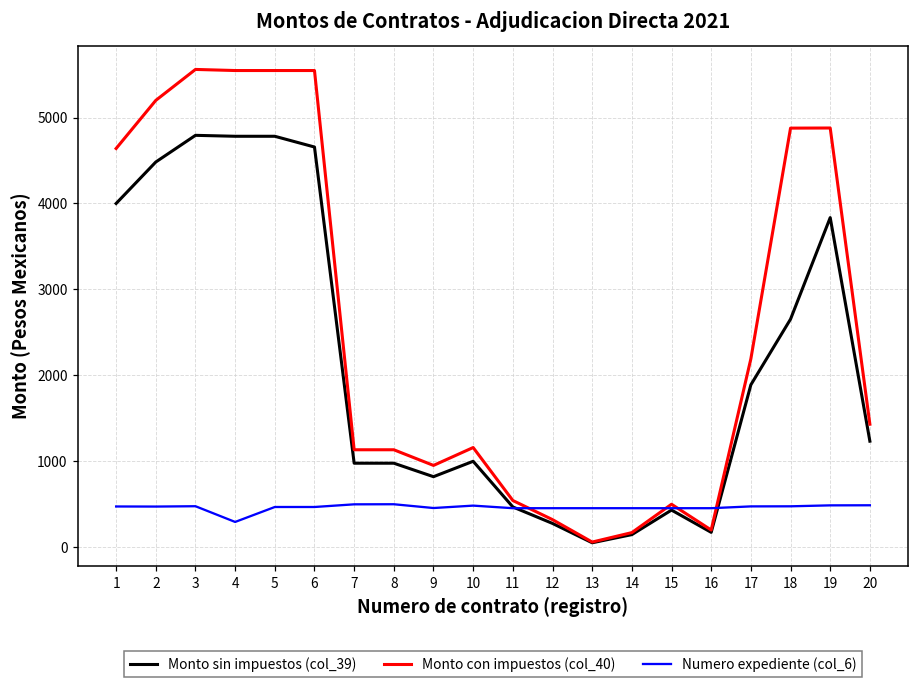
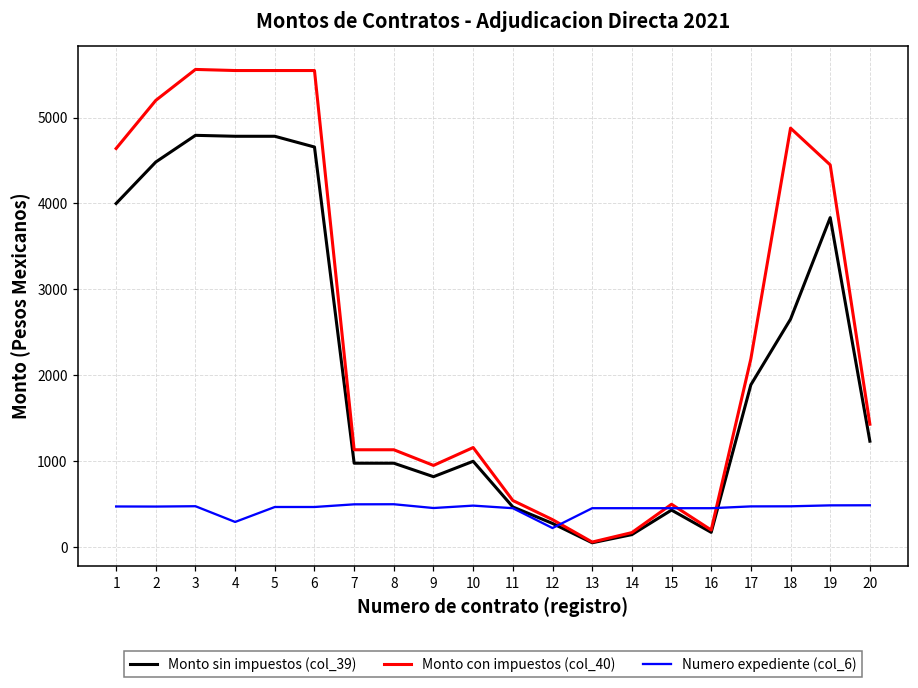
  {
    "Monto sin impuestos (col_39)": {
      "1": 4000,
      "2": 4500,
      "3": 4800,
      "4": 4800,
      "5": 4800,
      "6": 4700,
      "7": 1000,
      "8": 1000,
      "9": 800,
      "10": 1000,
      "12": 300,
      "17": 1900,
      "18": 2700,
      "19": 3800,
      "20": 1200
    },
    "Monto con impuestos (col_40)": {
      "1": 4600,
      "2": 5200,
      "3": 5600,
      "4": 5500,
      "5": 5500,
      "6": 5500,
      "7": 1100,
      "8": 1100,
      "9": 1000,
      "10": 1200,
      "11": 500,
      "12": 300,
      "15": 500,
      "17": 2200,
      "18": 4900,
-     "19": 4900,
+     "19": 4400,
      "20": 1400
    },
    "Numero expediente (col_6)": {
      "1": 500,
      "2": 500,
      "3": 500,
      "4": 300,
      "5": 500,
      "6": 500,
      "7": 500,
      "8": 500,
      "9": 500,
      "10": 500,
-     "12": 500,
+     "12": 200,
      "13": 500,
      "14": 500,
      "16": 500,
      "17": 500,
      "18": 500,
      "19": 500,
      "20": 500
    }
  }
